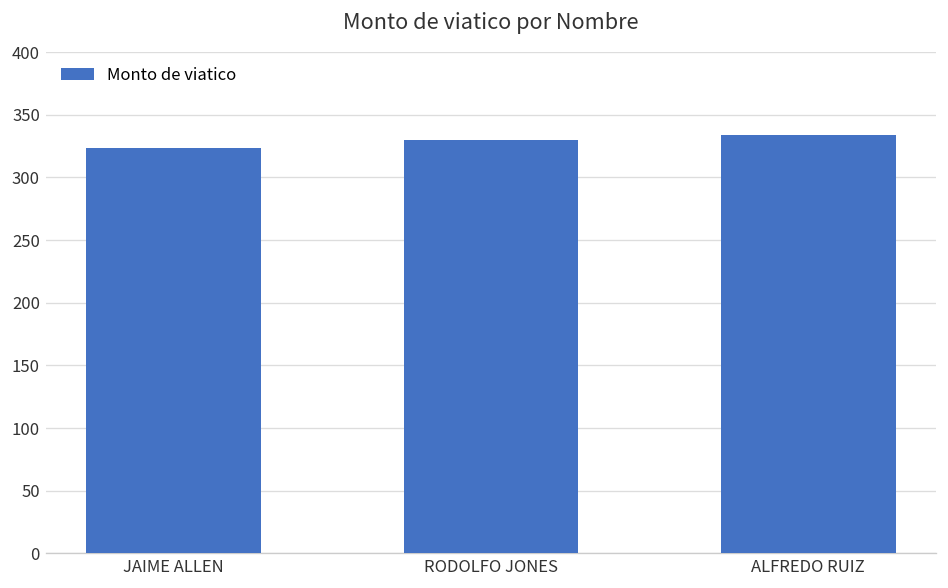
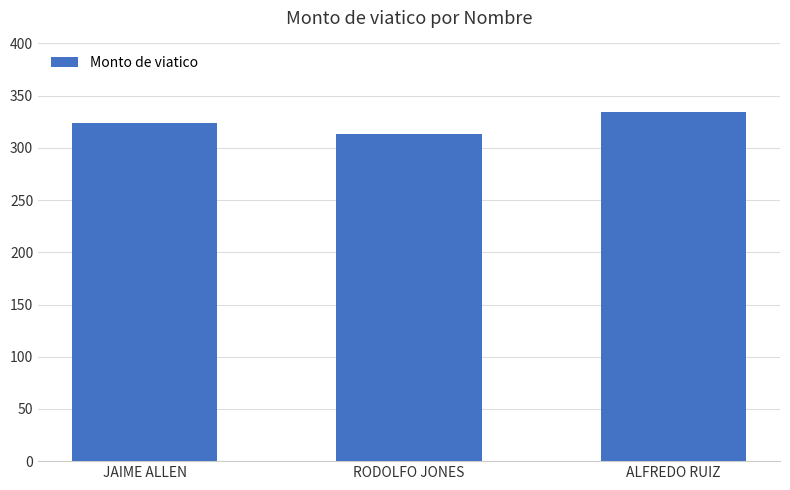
  {
    "JAIME ALLEN": 323,
-   "RODOLFO JONES": 330,
+   "RODOLFO JONES": 314,
    "ALFREDO RUIZ": 334
  }
